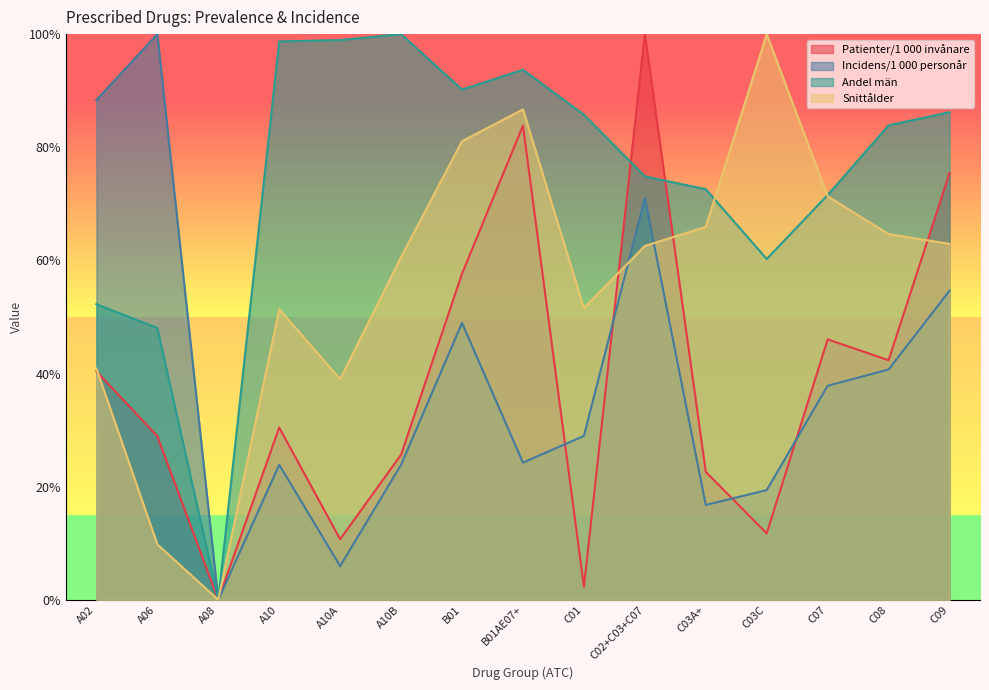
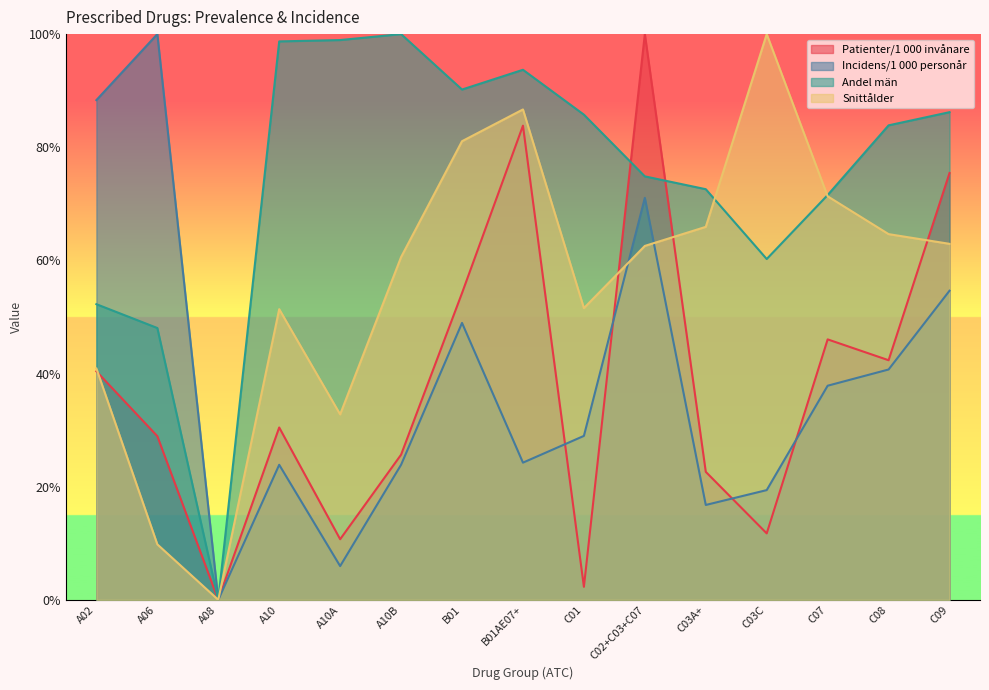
  {
    "Patienter/1 000 invånare": {
      "A02": "40%",
      "A06": "29%",
      "A10": "30%",
      "A10A": "11%",
      "A10B": "26%",
-     "B01": "58%",
+     "B01": "54%",
      "B01AE07+": "84%",
      "C01": "2%",
      "C02+C03+C07": "100%",
      "C03A+": "23%",
      "C03C": "12%",
      "C07": "46%",
      "C08": "42%",
      "C09": "75%"
    },
    "Snittålder": {
      "A02": "41%",
      "A06": "10%",
      "A10": "51%",
-     "A10A": "39%",
+     "A10A": "33%",
      "A10B": "61%",
      "B01": "81%",
      "B01AE07+": "87%",
      "C01": "52%",
      "C02+C03+C07": "63%",
      "C03A+": "66%",
      "C03C": "100%",
      "C08": "65%",
      "C09": "63%"
    }
  }
